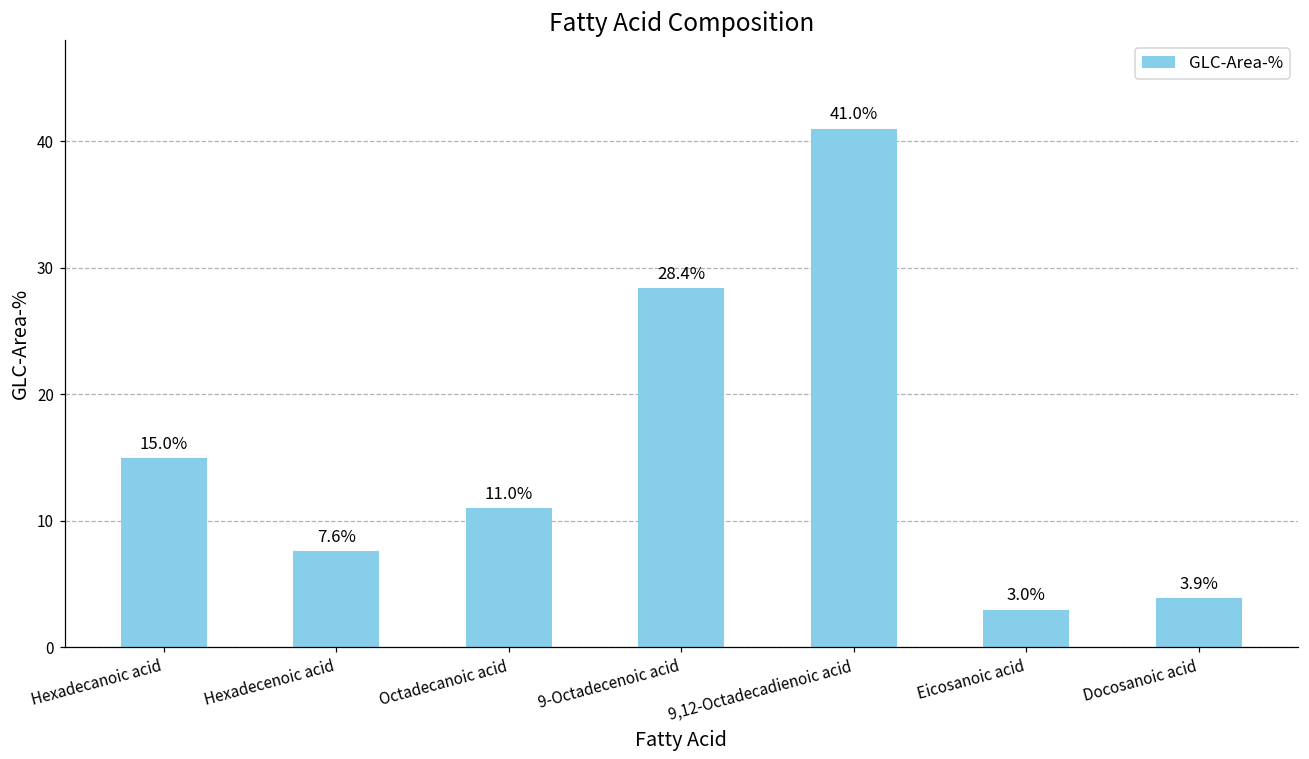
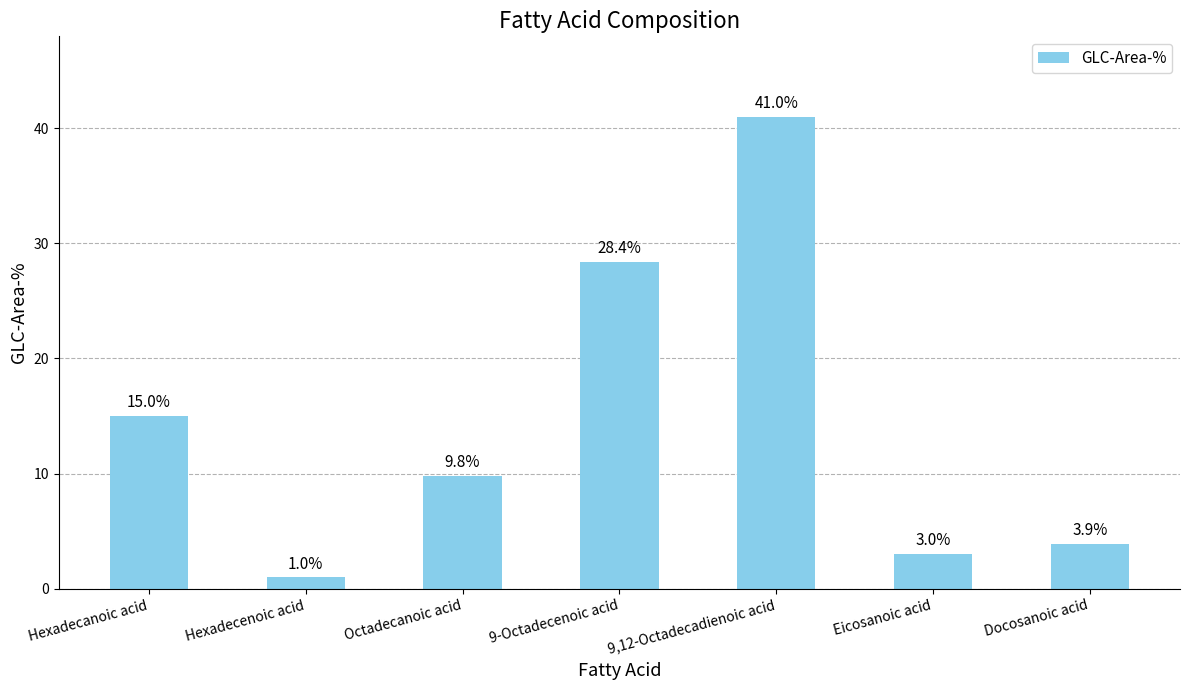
  {
    "Hexadecanoic acid": "15.0%",
-   "Hexadecenoic acid": "7.6%",
-   "Octadecanoic acid": "11.0%",
+   "Hexadecenoic acid": "1.0%",
+   "Octadecanoic acid": "9.8%",
    "9-Octadecenoic acid": "28.4%",
    "9,12-Octadecadienoic acid": "41.0%",
    "Eicosanoic acid": "3.0%",
    "Docosanoic acid": "3.9%"
  }
